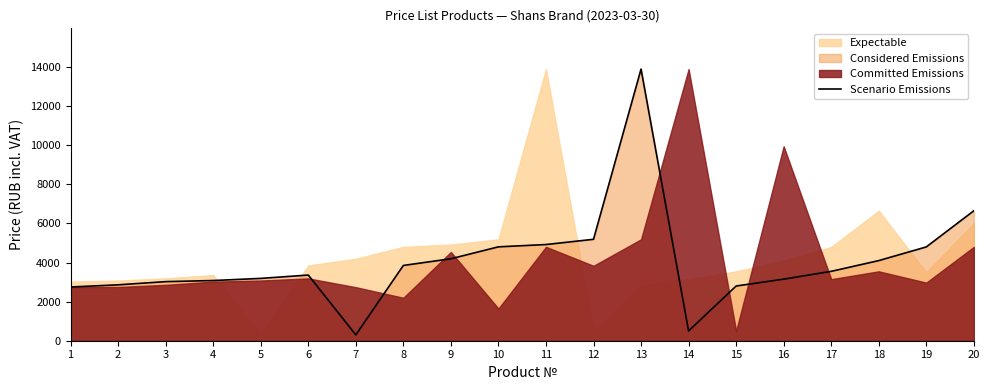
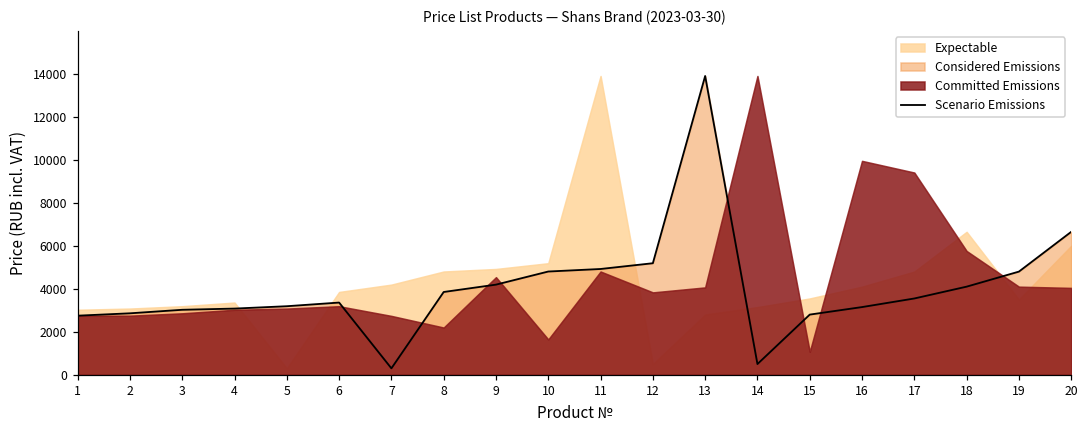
  {
    "Committed Emissions": {
      "3": 2900,
      "6": 3200,
      "7": 2700,
      "8": 2200,
      "9": 4500,
      "10": 1600,
      "12": 3800,
-     "13": 5200,
+     "13": 4100,
      "14": 13900,
-     "15": 500,
+     "15": 1100,
      "16": 10000,
-     "17": 3200,
-     "18": 3600,
-     "19": 3000,
-     "20": 4800
+     "17": 9400,
+     "18": 5800,
+     "19": 4100,
+     "20": 4000
    }
  }
